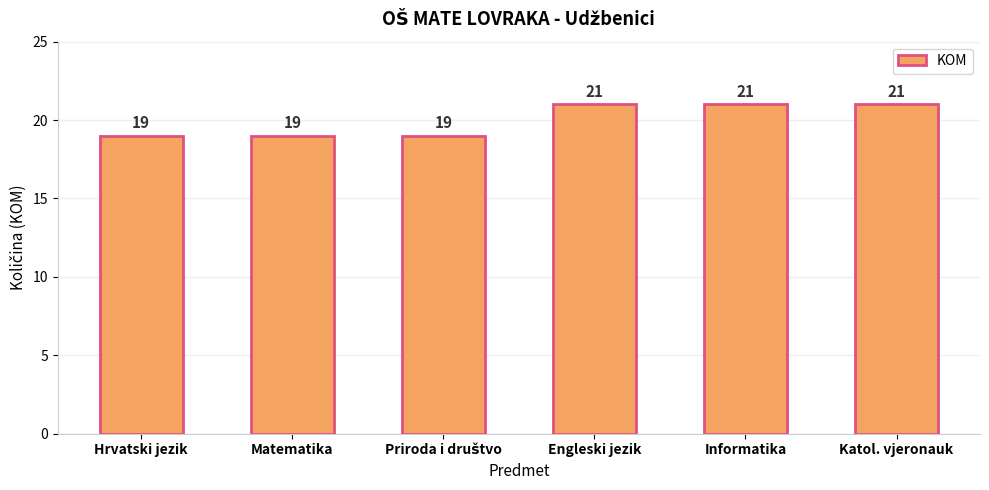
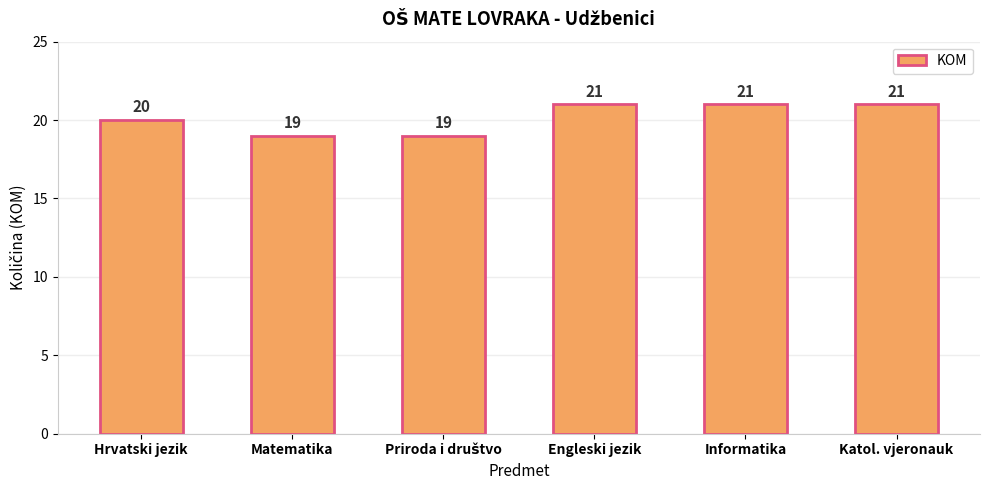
  {
-   "Hrvatski jezik": 19,
+   "Hrvatski jezik": 20,
    "Matematika": 19,
    "Priroda i društvo": 19,
    "Engleski jezik": 21,
    "Informatika": 21,
    "Katol. vjeronauk": 21
  }
